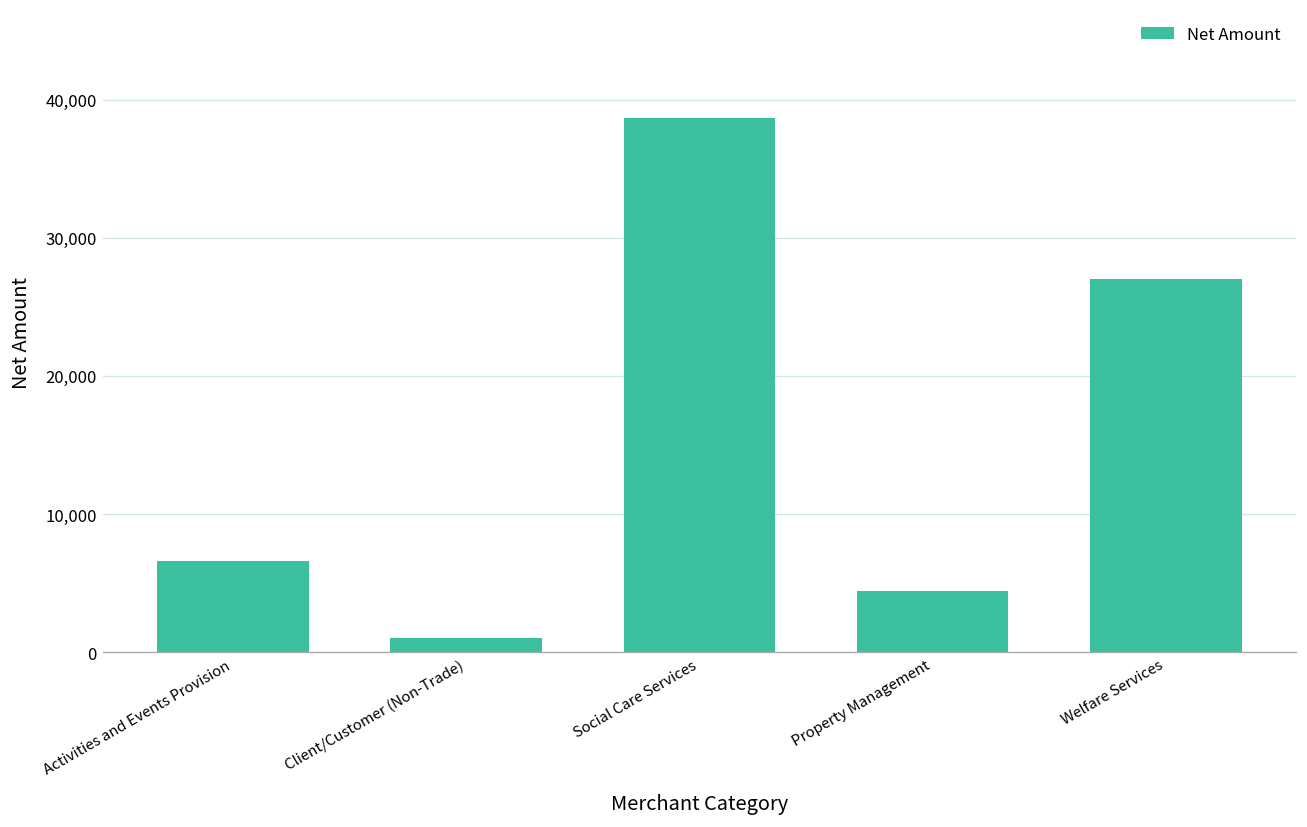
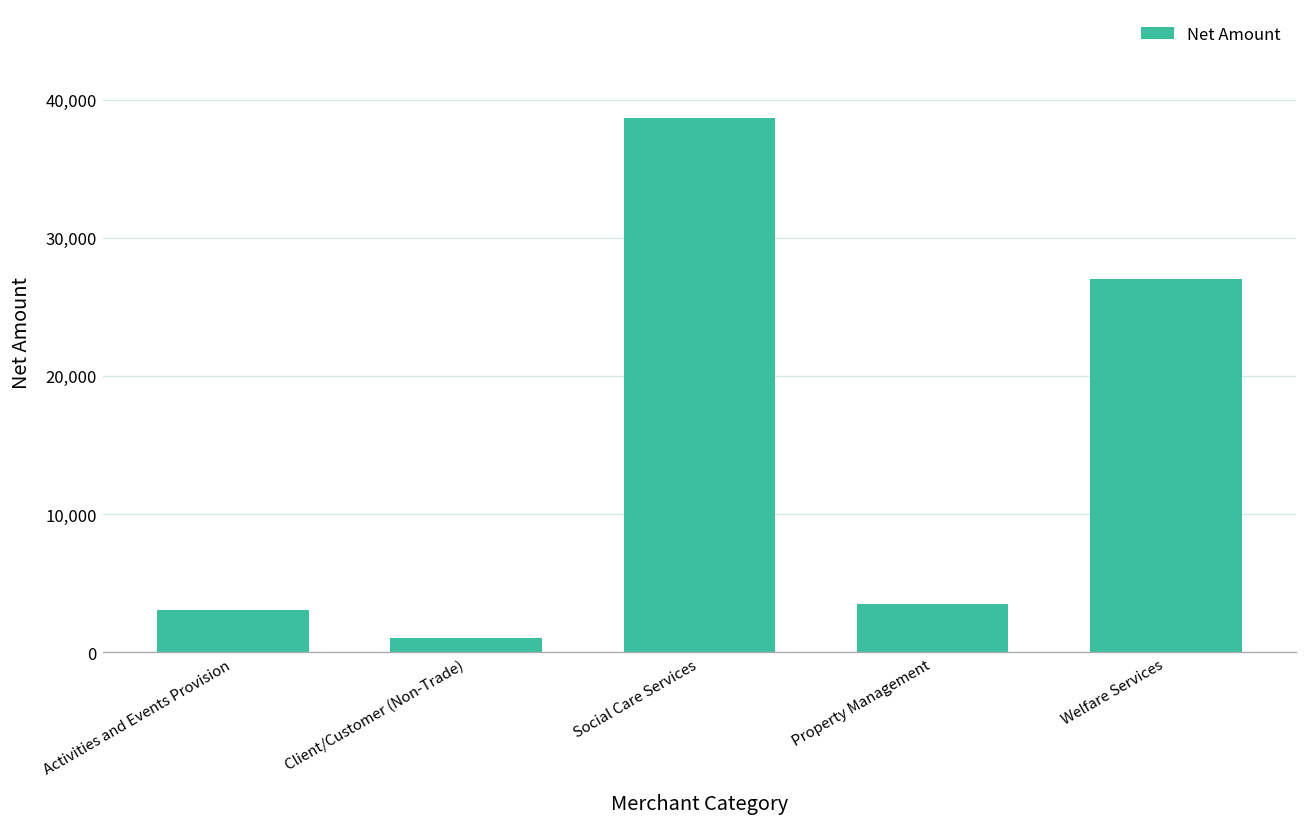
  {
-   "Activities and Events Provision": "6,600",
+   "Activities and Events Provision": "3,100",
    "Client/Customer (Non-Trade)": "1,000",
    "Social Care Services": "38,700",
-   "Property Management": "4,400",
+   "Property Management": "3,500",
    "Welfare Services": "27,100"
  }
